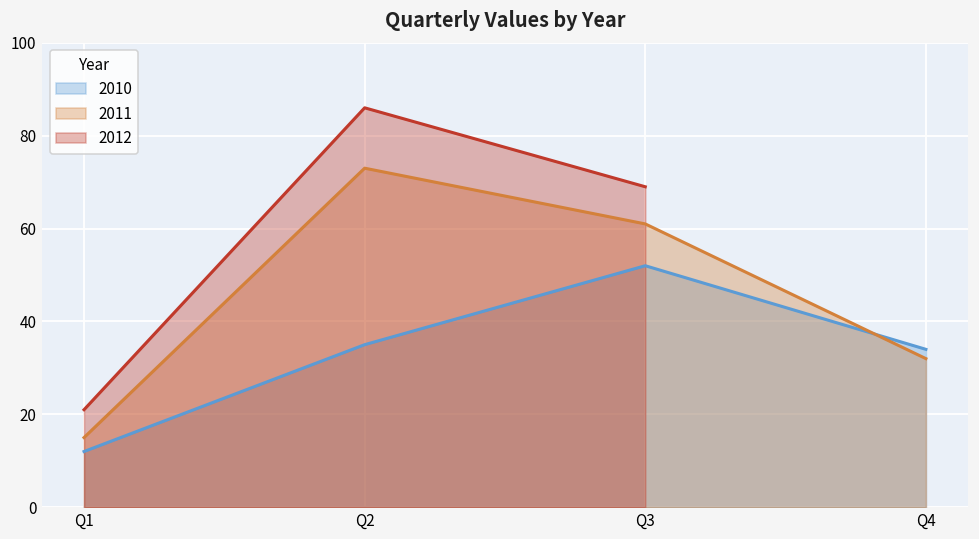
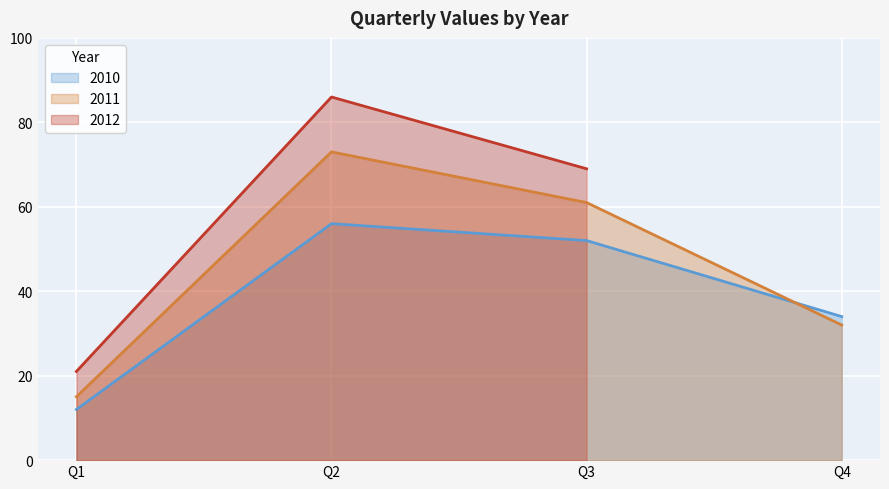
  {
    "2010": {
      "Q1": 12,
-     "Q2": 35,
+     "Q2": 56,
      "Q3": 52,
      "Q4": 34
    }
  }
